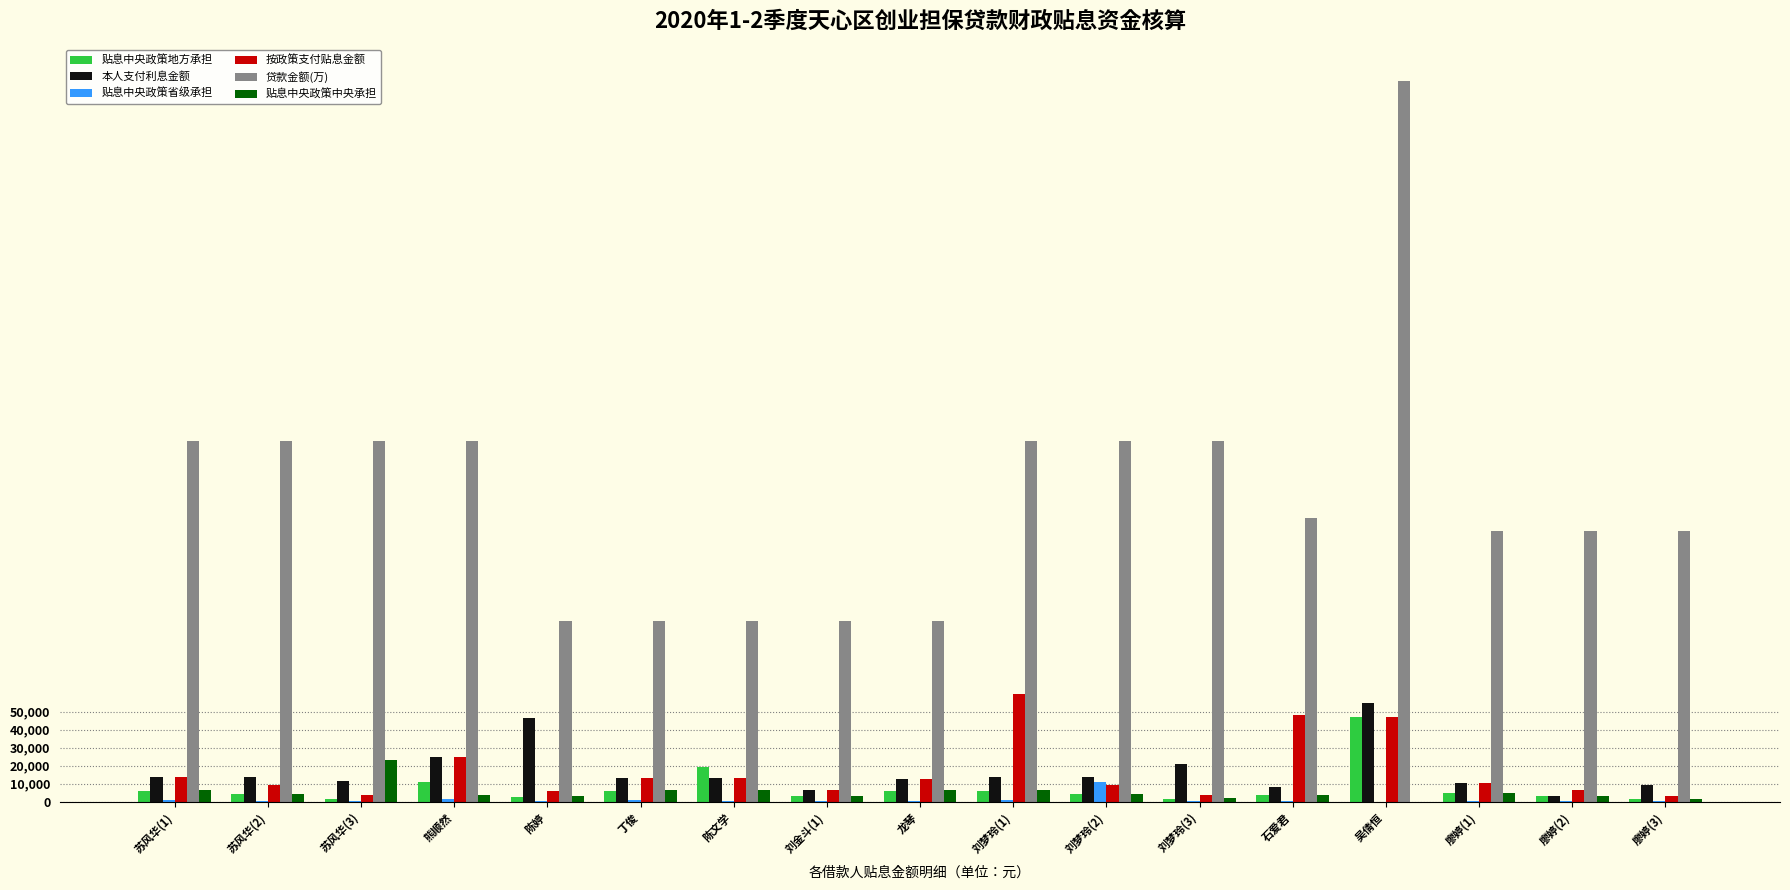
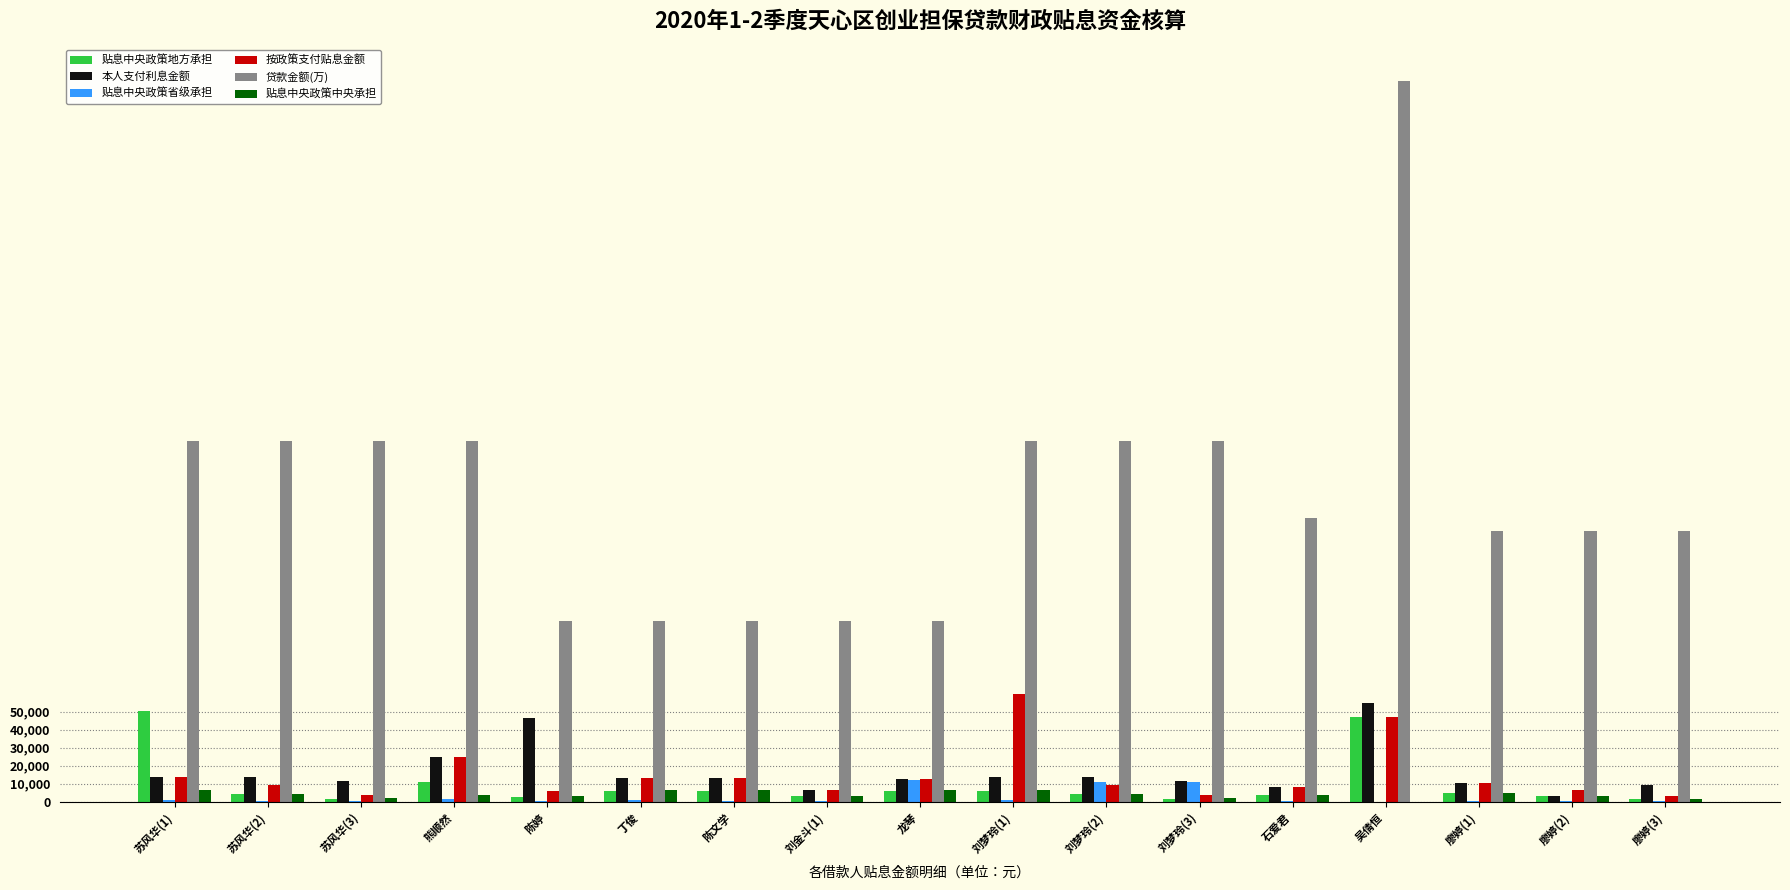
  {
    "贴息中央政策地方承担": {
-     "苏风华(1)": "6,000",
+     "苏风华(1)": "50,000",
      "苏风华(2)": "4,000",
      "苏风华(3)": "2,000",
      "熊顺然": "11,000",
      "陈婷": "3,000",
      "丁俊": "6,000",
-     "陈文学": "19,000",
+     "陈文学": "6,000",
      "刘金斗(1)": "3,000",
      "龙琴": "6,000",
      "刘梦玲(1)": "6,000",
      "刘梦玲(2)": "4,000",
      "刘梦玲(3)": "2,000",
      "石爱君": "4,000",
      "吴倩恒": "47,000",
      "廖婷(1)": "5,000",
      "廖婷(2)": "3,000",
      "廖婷(3)": "1,000"
    },
    "本人支付利息金额": {
      "苏风华(1)": "13,000",
      "苏风华(2)": "13,000",
      "苏风华(3)": "12,000",
      "熊顺然": "25,000",
      "陈婷": "46,000",
      "丁俊": "13,000",
      "陈文学": "13,000",
      "刘金斗(1)": "7,000",
      "龙琴": "13,000",
      "刘梦玲(1)": "13,000",
      "刘梦玲(2)": "13,000",
-     "刘梦玲(3)": "21,000",
+     "刘梦玲(3)": "11,000",
      "石爱君": "8,000",
      "吴倩恒": "55,000",
      "廖婷(1)": "10,000",
      "廖婷(2)": "3,000",
      "廖婷(3)": "9,000"
    },
    "贴息中央政策省级承担": {
-     "龙琴": "1,000",
+     "龙琴": "12,000",
      "刘梦玲(2)": "11,000",
-     "刘梦玲(3)": "0",
+     "刘梦玲(3)": "11,000",
      "吴倩恒": "0"
    },
    "按政策支付贴息金额": {
      "苏风华(1)": "13,000",
      "苏风华(2)": "9,000",
      "苏风华(3)": "4,000",
      "熊顺然": "25,000",
      "陈婷": "6,000",
      "丁俊": "13,000",
      "陈文学": "13,000",
      "刘金斗(1)": "7,000",
      "龙琴": "13,000",
      "刘梦玲(1)": "60,000",
      "刘梦玲(2)": "9,000",
      "刘梦玲(3)": "4,000",
-     "石爱君": "48,000",
+     "石爱君": "8,000",
      "吴倩恒": "47,000",
      "廖婷(1)": "10,000",
      "廖婷(2)": "7,000",
      "廖婷(3)": "3,000"
    },
    "贷款金额(万)": {
      "苏风华(1)": "200,000",
      "苏风华(2)": "200,000",
      "苏风华(3)": "200,000",
      "熊顺然": "200,000",
      "陈婷": "100,000",
      "丁俊": "100,000",
      "陈文学": "100,000",
      "刘金斗(1)": "100,000",
      "龙琴": "100,000",
      "刘梦玲(1)": "200,000",
      "刘梦玲(2)": "200,000",
      "刘梦玲(3)": "200,000",
      "石爱君": "158,000",
      "吴倩恒": "400,000",
      "廖婷(1)": "150,000",
      "廖婷(2)": "150,000",
      "廖婷(3)": "150,000"
    },
    "贴息中央政策中央承担": {
      "苏风华(1)": "7,000",
      "苏风华(2)": "4,000",
-     "苏风华(3)": "23,000",
+     "苏风华(3)": "2,000",
      "熊顺然": "4,000",
      "陈婷": "3,000",
      "丁俊": "7,000",
      "陈文学": "6,000",
      "刘金斗(1)": "3,000",
      "龙琴": "6,000",
      "刘梦玲(1)": "7,000",
      "刘梦玲(2)": "4,000",
      "刘梦玲(3)": "2,000",
      "石爱君": "4,000",
      "吴倩恒": "0",
      "廖婷(1)": "5,000",
      "廖婷(2)": "3,000",
      "廖婷(3)": "2,000"
    }
  }
